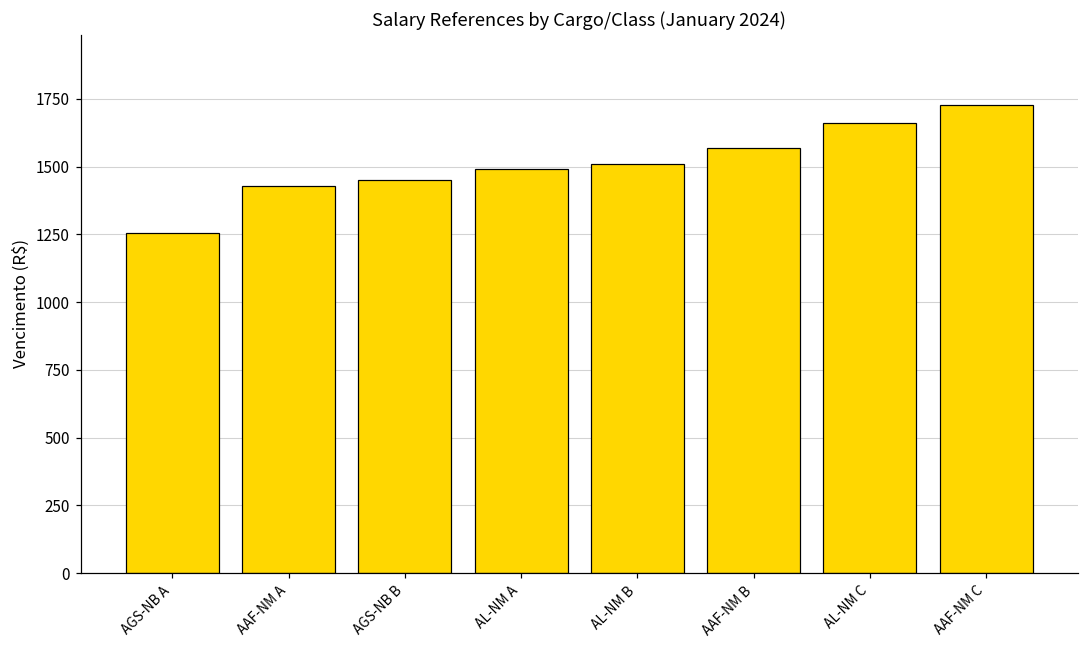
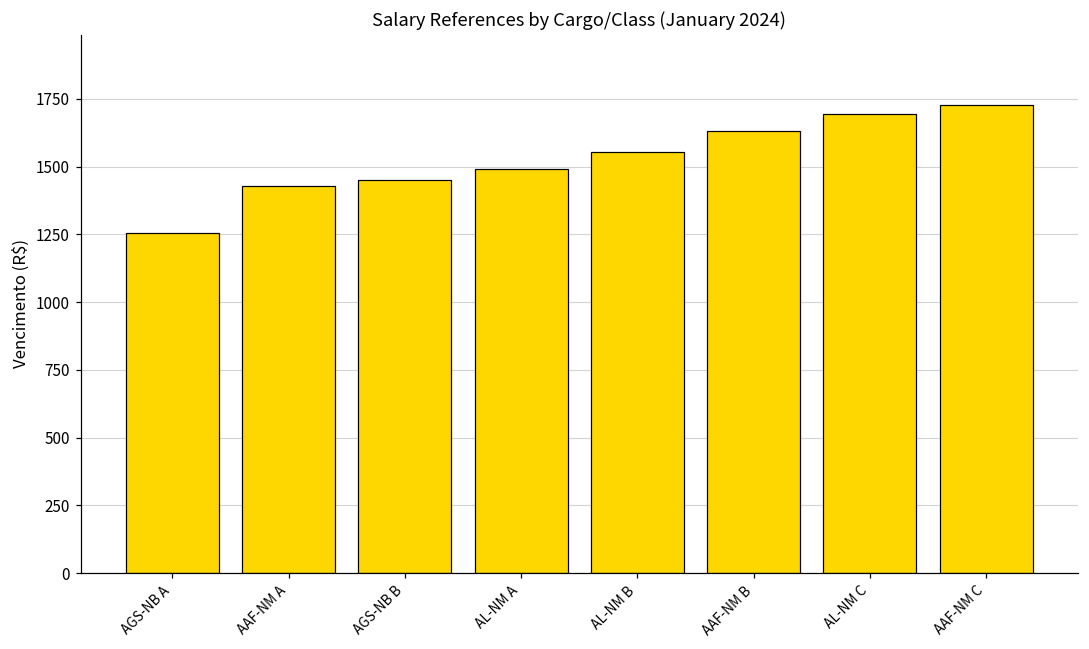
  {
    "AGS-NB A": 1260,
    "AAF-NM A": 1430,
    "AGS-NB B": 1450,
    "AL-NM A": 1490,
-   "AL-NM B": 1510,
-   "AAF-NM B": 1570,
-   "AL-NM C": 1660,
+   "AL-NM B": 1550,
+   "AAF-NM B": 1630,
+   "AL-NM C": 1700,
    "AAF-NM C": 1730
  }
